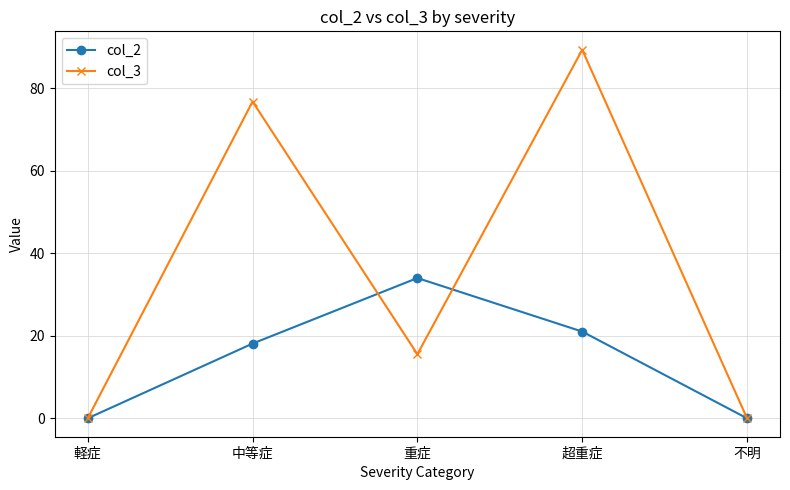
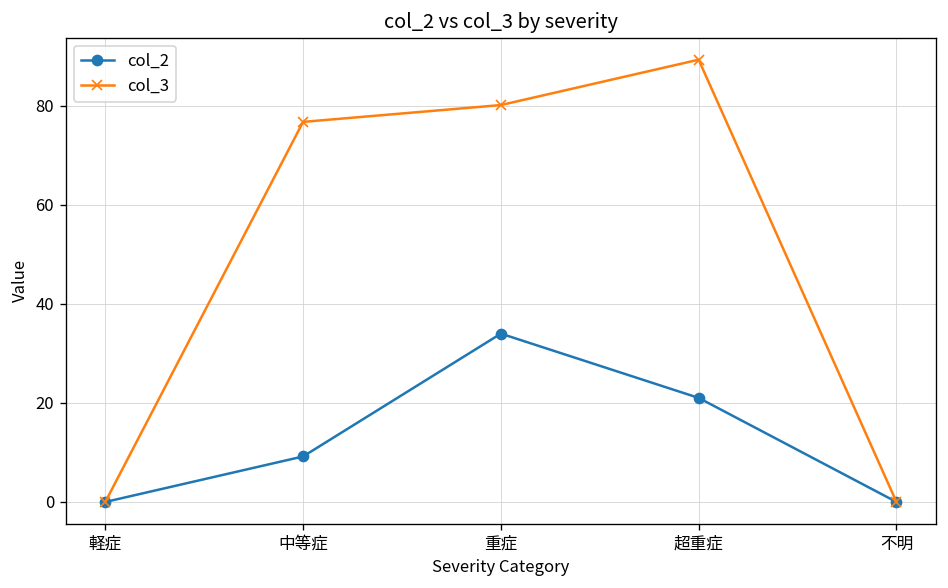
  {
    "col_2": {
-     "中等症": 18,
+     "中等症": 9,
      "重症": 34,
      "超重症": 21
    },
    "col_3": {
      "中等症": 77,
-     "重症": 16,
+     "重症": 80,
      "超重症": 89
    }
  }
